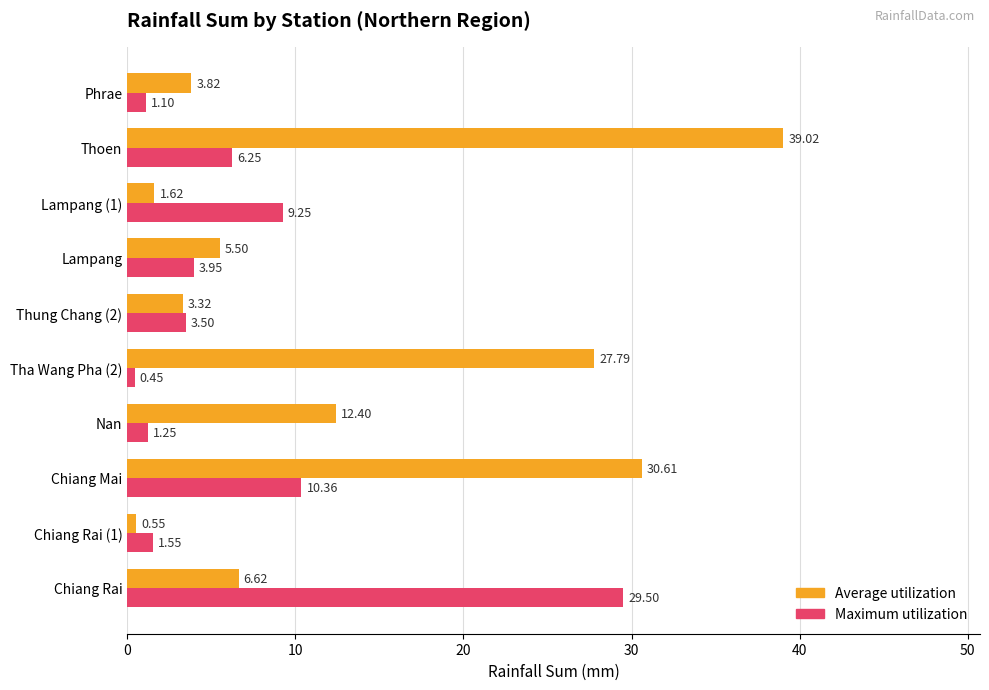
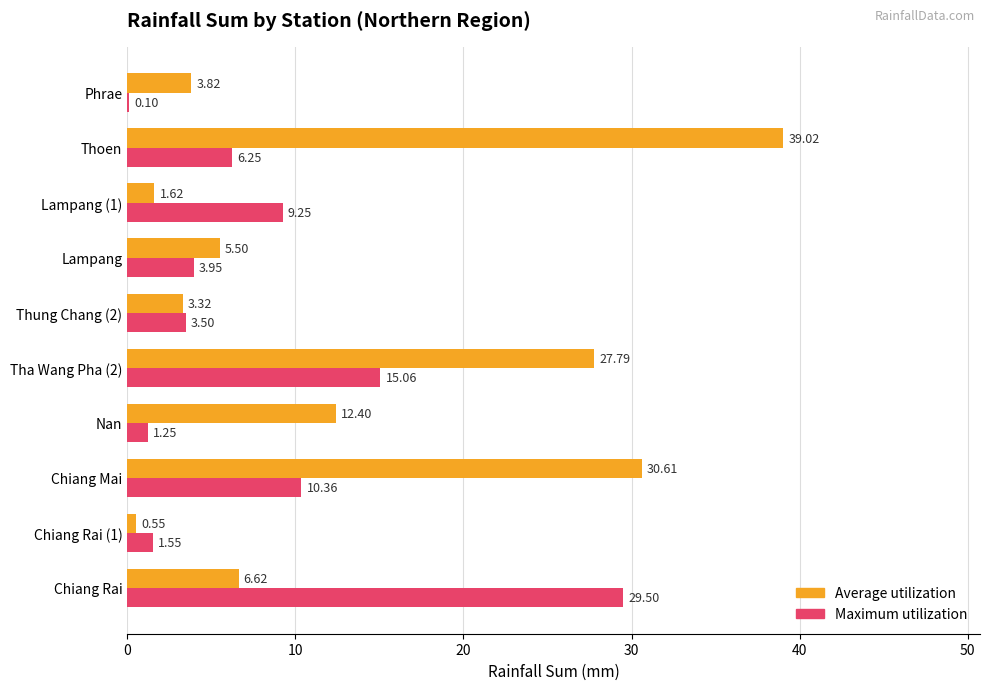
  {
    "Average utilization": {
      "Phrae": 3.82,
      "Thoen": 39.02,
      "Lampang (1)": 1.62,
      "Lampang": 5.50,
      "Thung Chang (2)": 3.32,
      "Tha Wang Pha (2)": 27.79,
      "Nan": 12.40,
      "Chiang Mai": 30.61,
      "Chiang Rai (1)": 0.55,
      "Chiang Rai": 6.62
    },
    "Maximum utilization": {
-     "Phrae": 1.10,
+     "Phrae": 0.10,
      "Thoen": 6.25,
      "Lampang (1)": 9.25,
      "Lampang": 3.95,
      "Thung Chang (2)": 3.50,
-     "Tha Wang Pha (2)": 0.45,
+     "Tha Wang Pha (2)": 15.06,
      "Nan": 1.25,
      "Chiang Mai": 10.36,
      "Chiang Rai (1)": 1.55,
      "Chiang Rai": 29.50
    }
  }
